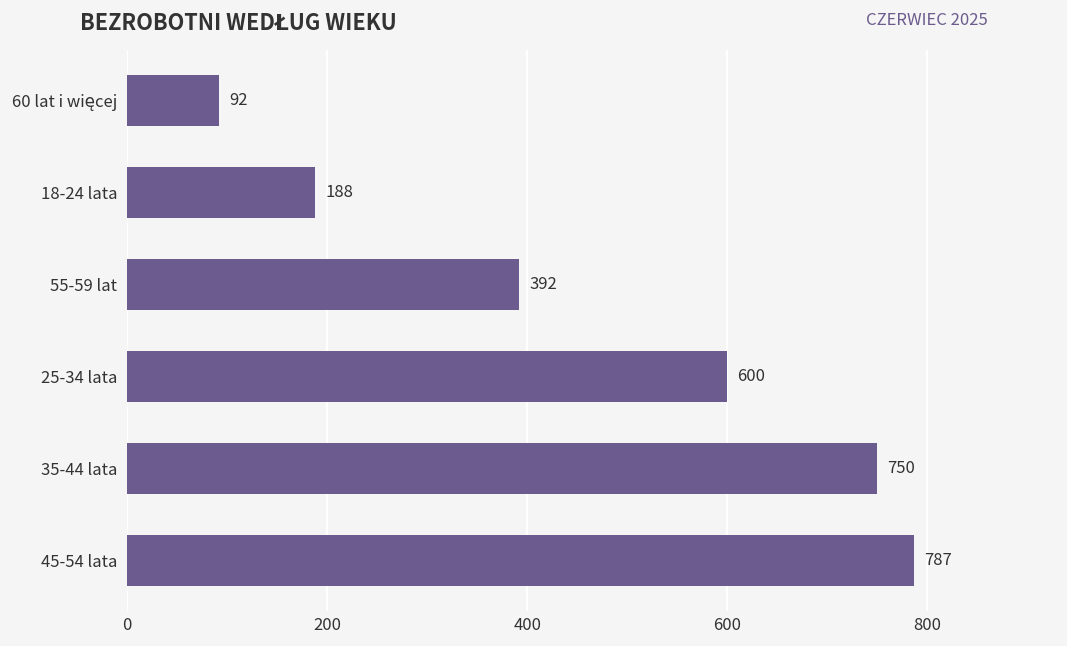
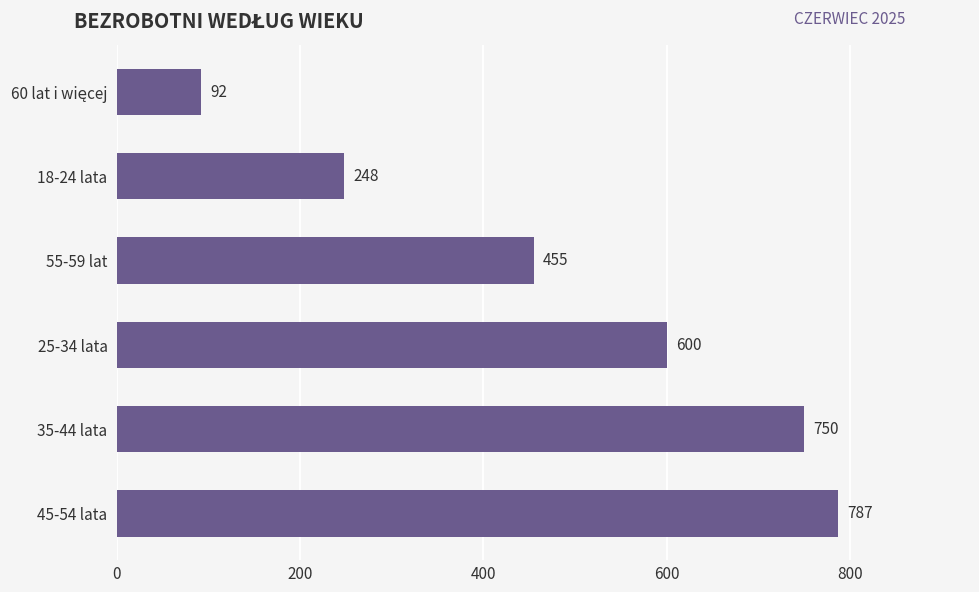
  {
    "60 lat i więcej": 92,
-   "18-24 lata": 188,
-   "55-59 lat": 392,
+   "18-24 lata": 248,
+   "55-59 lat": 455,
    "25-34 lata": 600,
    "35-44 lata": 750,
    "45-54 lata": 787
  }
